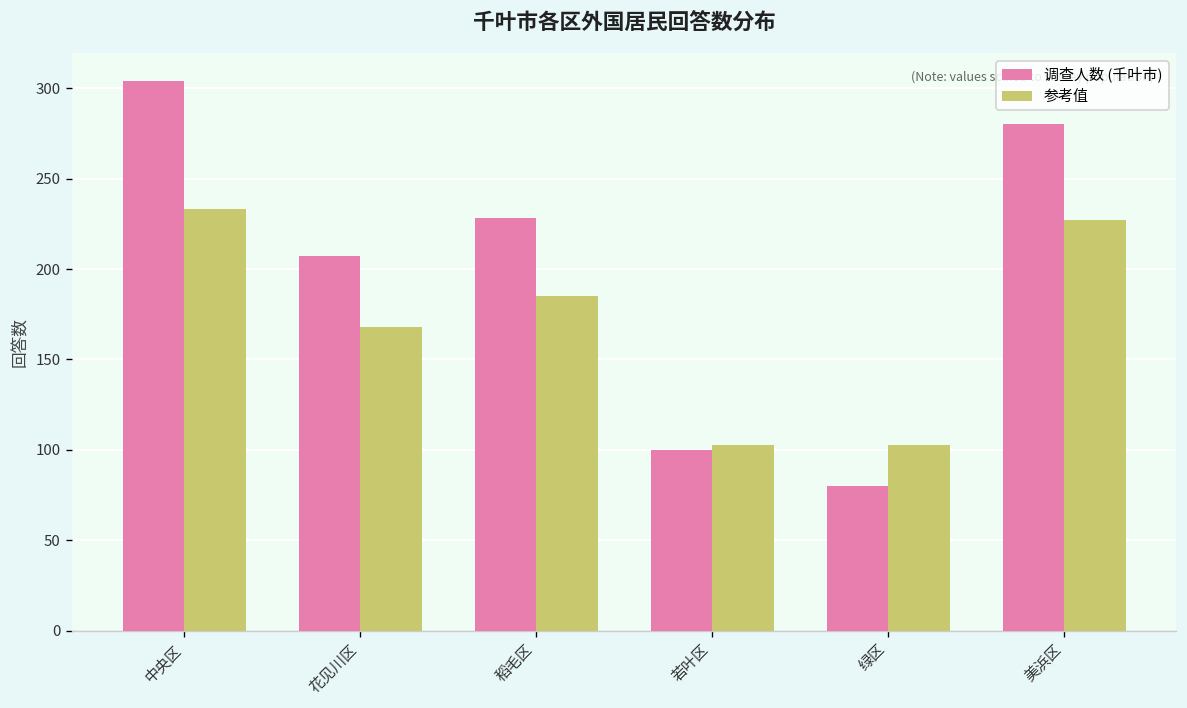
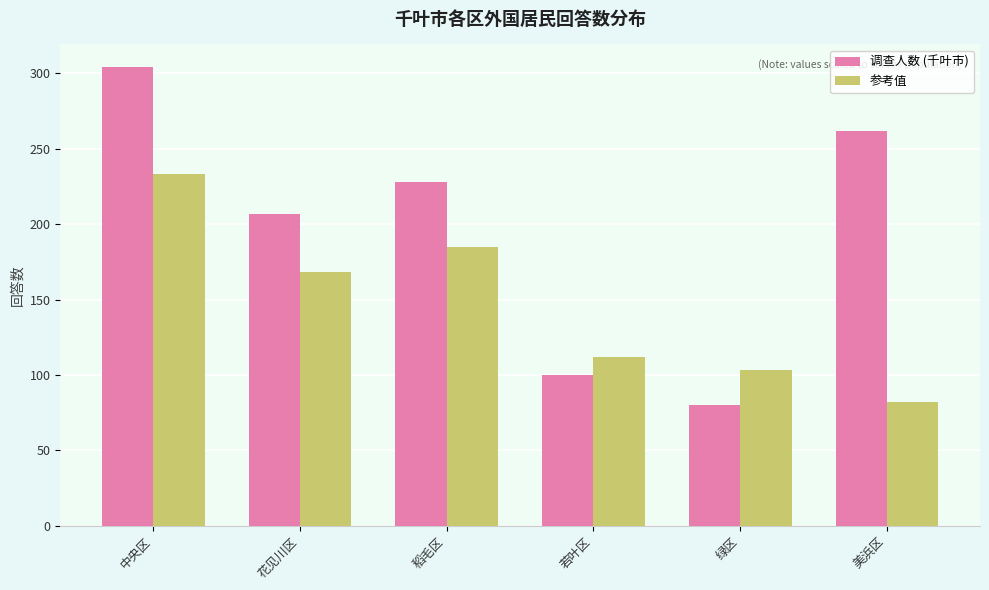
  {
    "调查人数 (千叶市)": {
      "中央区": 304,
      "花见川区": 207,
      "稻毛区": 228,
      "若叶区": 100,
      "绿区": 80,
-     "美浜区": 280
+     "美浜区": 262
    },
    "参考值": {
      "中央区": 233,
      "花见川区": 168,
      "稻毛区": 185,
-     "若叶区": 103,
+     "若叶区": 112,
      "绿区": 103,
-     "美浜区": 227
+     "美浜区": 82
    }
  }
